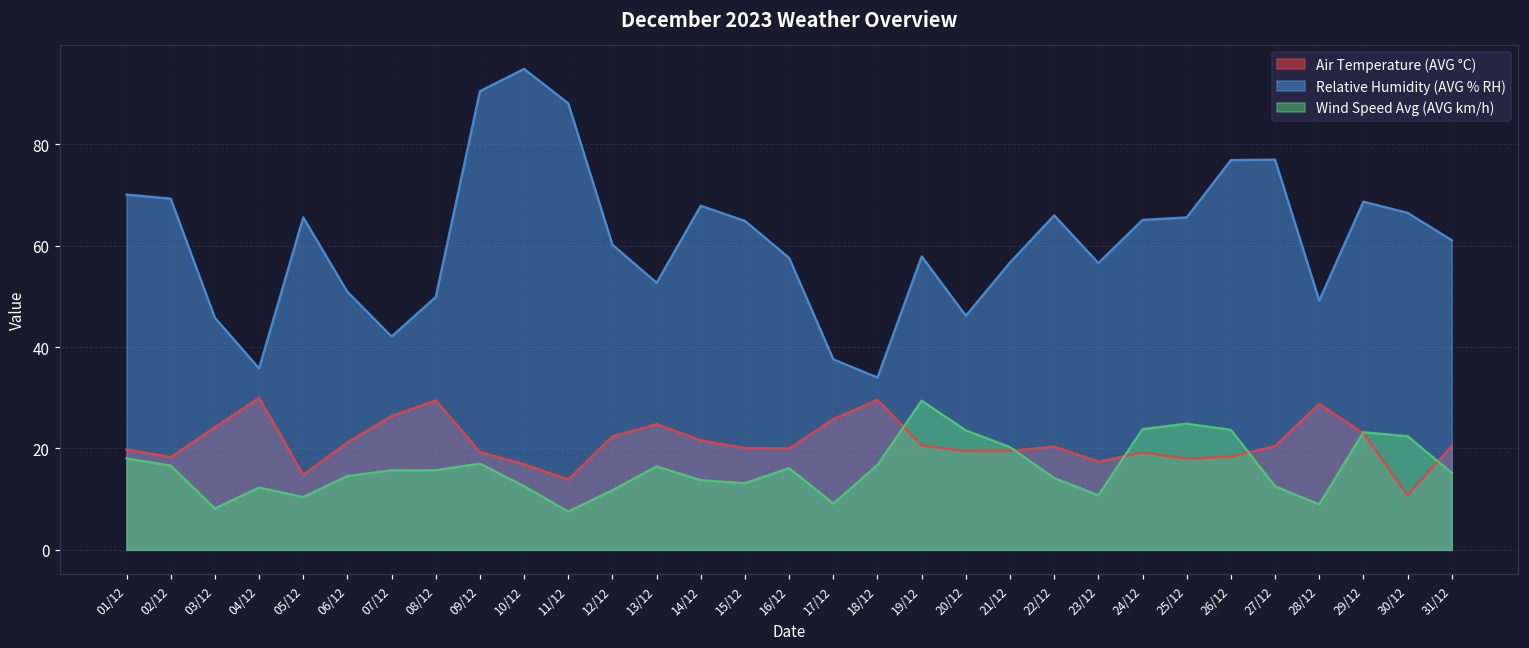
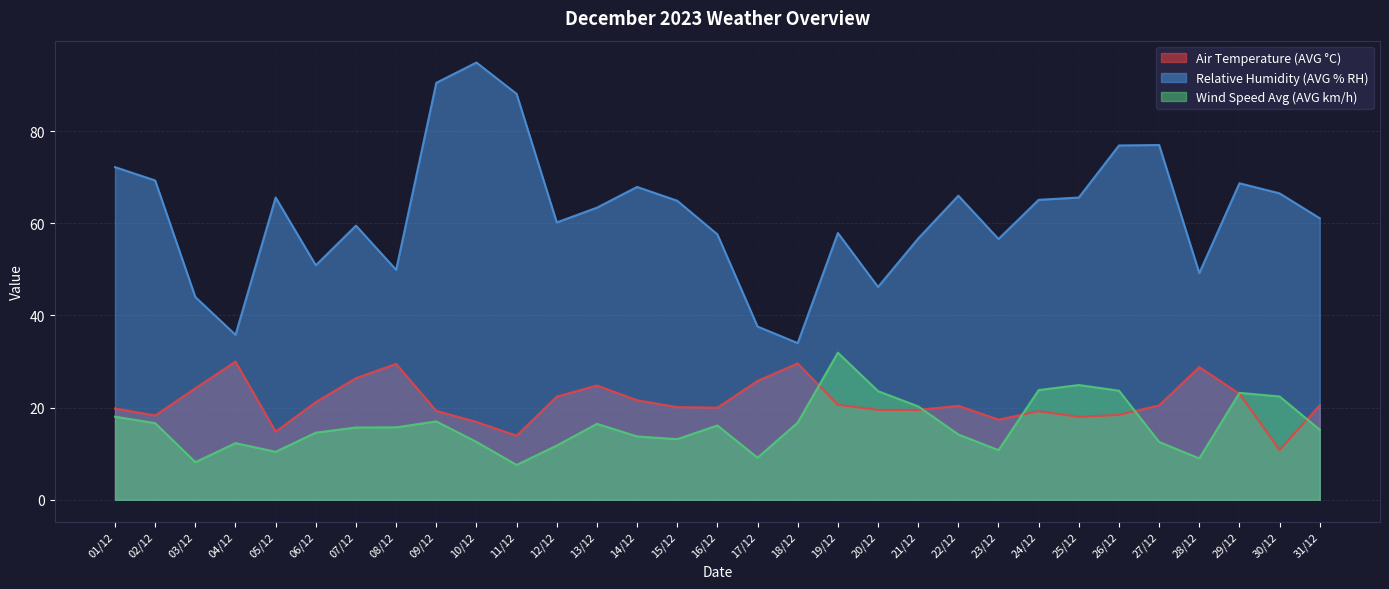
  {
    "Air Temperature (AVG °C)": {
      "01/12": 20,
      "02/12": 18,
      "03/12": 24,
      "04/12": 30,
      "05/12": 15,
      "06/12": 21,
      "07/12": 26,
      "08/12": 30,
      "09/12": 19,
      "10/12": 17,
      "11/12": 14,
      "12/12": 22,
      "13/12": 25,
      "14/12": 22,
      "15/12": 20,
      "16/12": 20,
      "17/12": 26,
      "18/12": 30,
      "19/12": 21,
      "20/12": 20,
      "21/12": 20,
      "22/12": 20,
      "23/12": 17,
      "24/12": 19,
      "25/12": 18,
      "26/12": 18,
      "27/12": 21,
      "28/12": 29,
      "30/12": 11,
      "31/12": 21
    },
    "Relative Humidity (AVG % RH)": {
-     "01/12": 70,
+     "01/12": 72,
      "02/12": 69,
-     "03/12": 46,
+     "03/12": 44,
      "04/12": 36,
      "05/12": 66,
      "06/12": 51,
-     "07/12": 42,
+     "07/12": 60,
      "08/12": 50,
      "09/12": 91,
      "10/12": 95,
      "11/12": 88,
      "12/12": 60,
-     "13/12": 53,
+     "13/12": 63,
      "14/12": 68,
      "15/12": 65,
      "16/12": 58,
      "17/12": 38,
      "18/12": 34,
      "19/12": 58,
      "20/12": 46,
      "21/12": 57,
      "22/12": 66,
      "23/12": 57,
      "24/12": 65,
      "25/12": 66,
      "26/12": 77,
      "27/12": 77,
      "28/12": 49,
      "29/12": 69,
      "30/12": 67,
      "31/12": 61
    },
    "Wind Speed Avg (AVG km/h)": {
      "01/12": 18,
      "02/12": 17,
      "03/12": 8,
      "04/12": 12,
      "05/12": 10,
      "06/12": 15,
      "07/12": 16,
      "08/12": 16,
      "09/12": 17,
      "10/12": 13,
      "11/12": 8,
      "12/12": 12,
      "13/12": 16,
      "14/12": 14,
      "15/12": 13,
      "16/12": 16,
      "17/12": 9,
      "18/12": 17,
-     "19/12": 29,
+     "19/12": 32,
      "20/12": 24,
      "21/12": 20,
      "22/12": 14,
      "23/12": 11,
      "24/12": 24,
      "25/12": 25,
      "26/12": 24,
      "27/12": 13,
      "28/12": 9,
      "30/12": 22,
      "31/12": 15
    }
  }
